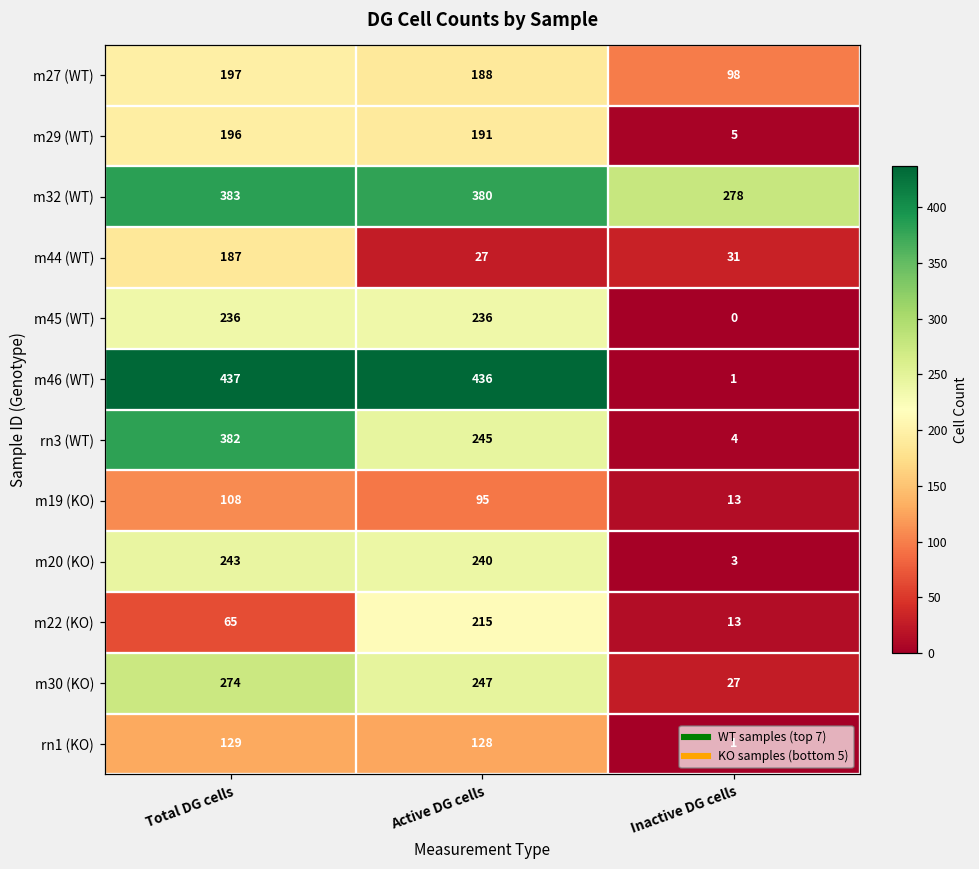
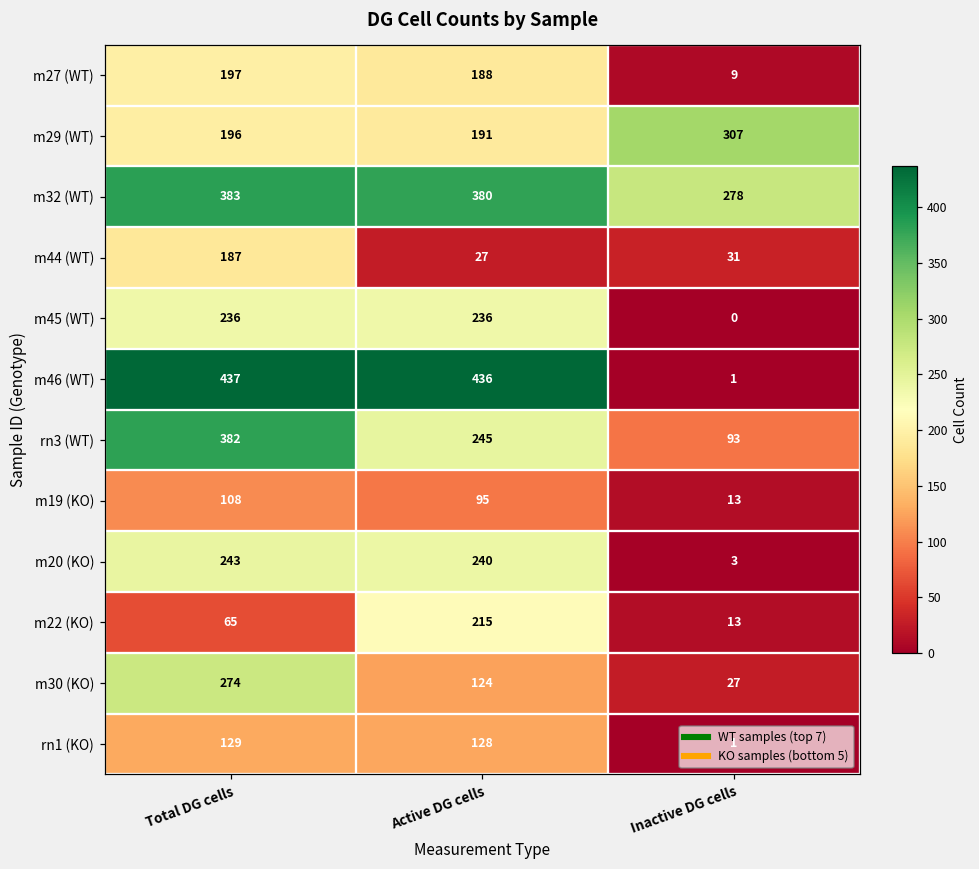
  {
    "m27 (WT)": {
      "Total DG cells": 197,
      "Active DG cells": 188,
-     "Inactive DG cells": 98
+     "Inactive DG cells": 9
    },
    "m29 (WT)": {
      "Total DG cells": 196,
      "Active DG cells": 191,
-     "Inactive DG cells": 5
+     "Inactive DG cells": 307
    },
    "m32 (WT)": {
      "Total DG cells": 383,
      "Active DG cells": 380,
      "Inactive DG cells": 278
    },
    "m44 (WT)": {
      "Total DG cells": 187,
      "Active DG cells": 27,
      "Inactive DG cells": 31
    },
    "m45 (WT)": {
      "Total DG cells": 236,
      "Active DG cells": 236,
      "Inactive DG cells": 0
    },
    "m46 (WT)": {
      "Total DG cells": 437,
      "Active DG cells": 436,
      "Inactive DG cells": 1
    },
    "rn3 (WT)": {
      "Total DG cells": 382,
      "Active DG cells": 245,
-     "Inactive DG cells": 4
+     "Inactive DG cells": 93
    },
    "m19 (KO)": {
      "Total DG cells": 108,
      "Active DG cells": 95,
      "Inactive DG cells": 13
    },
    "m20 (KO)": {
      "Total DG cells": 243,
      "Active DG cells": 240,
      "Inactive DG cells": 3
    },
    "m22 (KO)": {
      "Total DG cells": 65,
      "Active DG cells": 215,
      "Inactive DG cells": 13
    },
    "m30 (KO)": {
      "Total DG cells": 274,
-     "Active DG cells": 247,
+     "Active DG cells": 124,
      "Inactive DG cells": 27
    },
    "rn1 (KO)": {
      "Total DG cells": 129,
      "Active DG cells": 128
    }
  }
